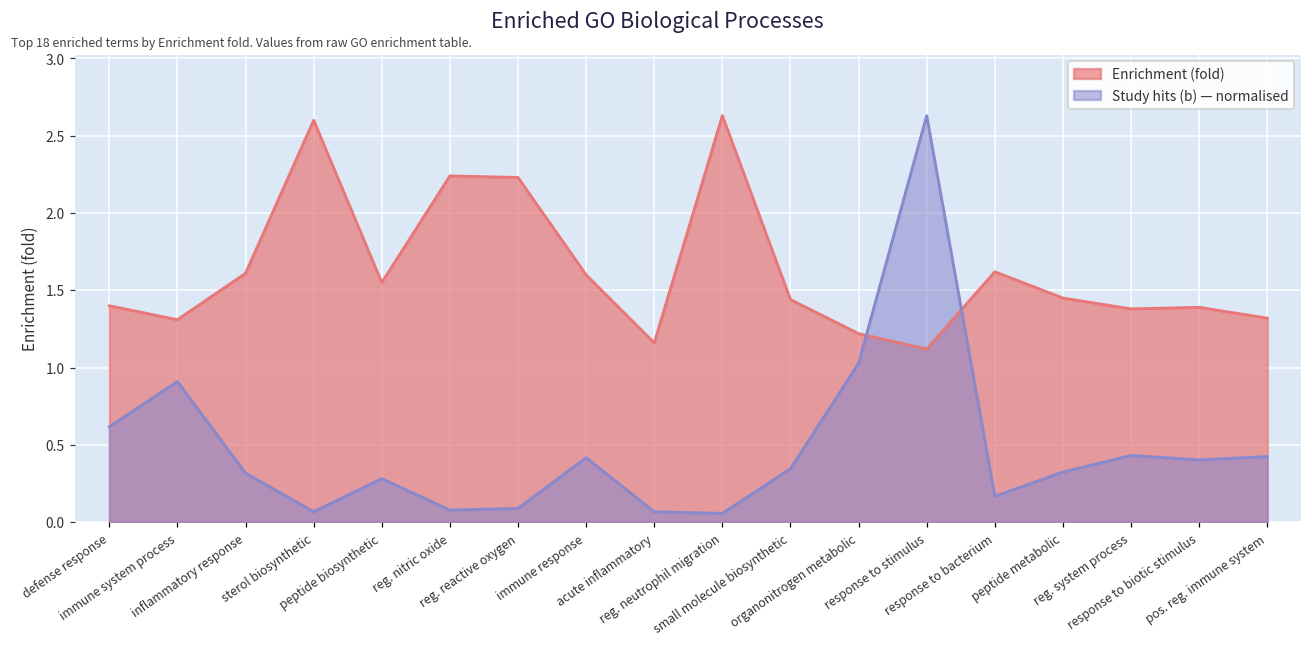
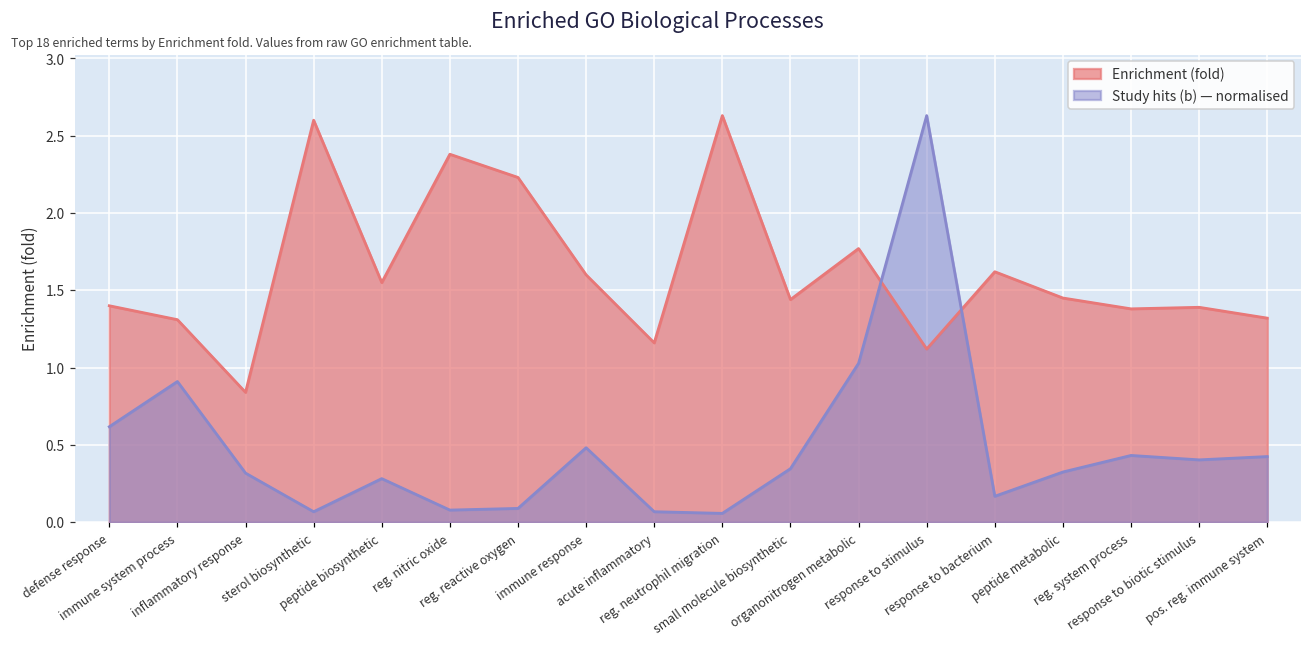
  {
    "Enrichment (fold)": {
      "defense response": 1.40,
      "immune system process": 1.31,
-     "inflammatory response": 1.61,
+     "inflammatory response": 0.84,
      "sterol biosynthetic": 2.60,
      "peptide biosynthetic": 1.55,
-     "reg. nitric oxide": 2.24,
+     "reg. nitric oxide": 2.38,
      "reg. reactive oxygen": 2.23,
      "immune response": 1.60,
      "acute inflammatory": 1.16,
      "reg. neutrophil migration": 2.63,
      "small molecule biosynthetic": 1.44,
-     "organonitrogen metabolic": 1.22,
+     "organonitrogen metabolic": 1.77,
      "response to stimulus": 1.12,
      "response to bacterium": 1.62,
      "peptide metabolic": 1.45,
      "reg. system process": 1.38,
      "response to biotic stimulus": 1.39,
      "pos. reg. immune system": 1.32
    },
    "Study hits (b) — normalised": {
      "defense response": 0.62,
      "immune system process": 0.91,
      "inflammatory response": 0.32,
      "sterol biosynthetic": 0.07,
      "peptide biosynthetic": 0.28,
      "reg. nitric oxide": 0.08,
      "reg. reactive oxygen": 0.09,
-     "immune response": 0.42,
+     "immune response": 0.48,
      "acute inflammatory": 0.07,
      "reg. neutrophil migration": 0.06,
      "small molecule biosynthetic": 0.35,
      "organonitrogen metabolic": 1.03,
      "response to stimulus": 2.63,
      "response to bacterium": 0.17,
      "peptide metabolic": 0.32,
      "reg. system process": 0.43,
      "response to biotic stimulus": 0.40,
      "pos. reg. immune system": 0.42
    }
  }
